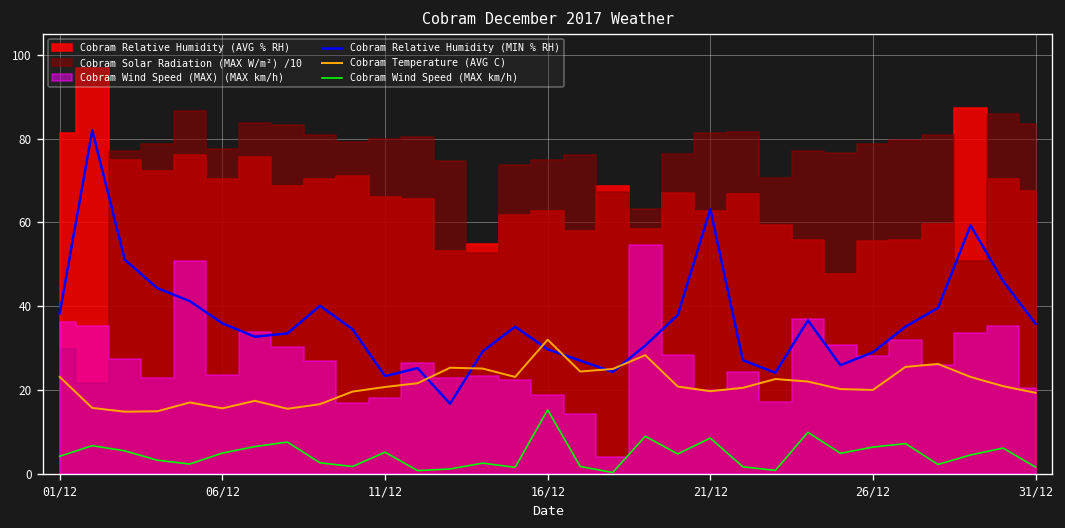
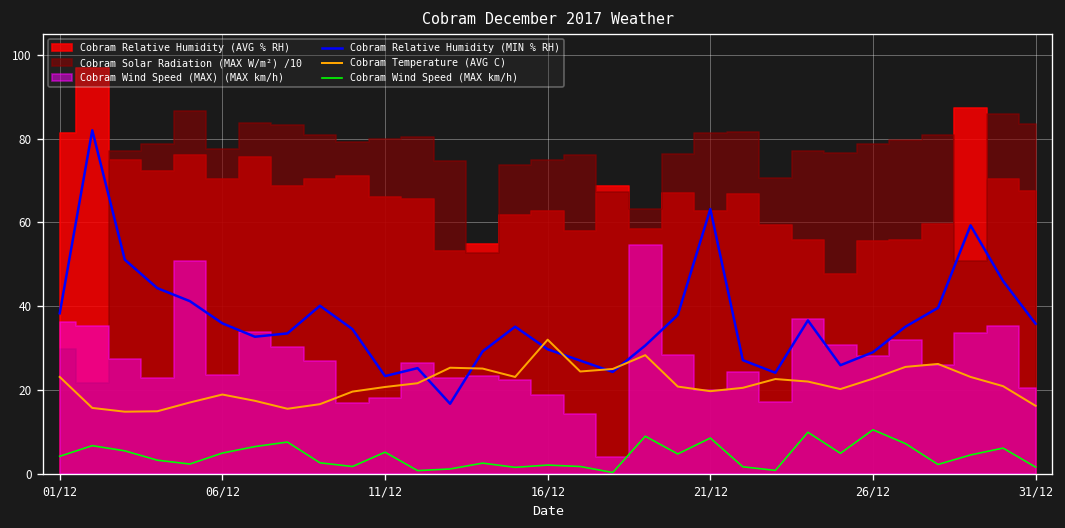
  {
    "Cobram Relative Humidity (MIN % RH)": {
      "01/12": 38,
      "06/12": 36,
      "11/12": 23,
      "16/12": 30,
      "21/12": 63,
      "26/12": 29,
      "31/12": 36
    },
    "Cobram Temperature (AVG C)": {
      "01/12": 23,
-     "06/12": 16,
+     "06/12": 19,
      "11/12": 21,
      "16/12": 32,
      "21/12": 20,
-     "26/12": 20,
-     "31/12": 19
+     "26/12": 23,
+     "31/12": 16
    },
    "Cobram Wind Speed (MAX km/h)": {
      "01/12": 4,
      "06/12": 5,
      "11/12": 5,
-     "16/12": 15,
+     "16/12": 2,
      "21/12": 9,
-     "26/12": 6,
+     "26/12": 10,
      "31/12": 2
    }
  }
